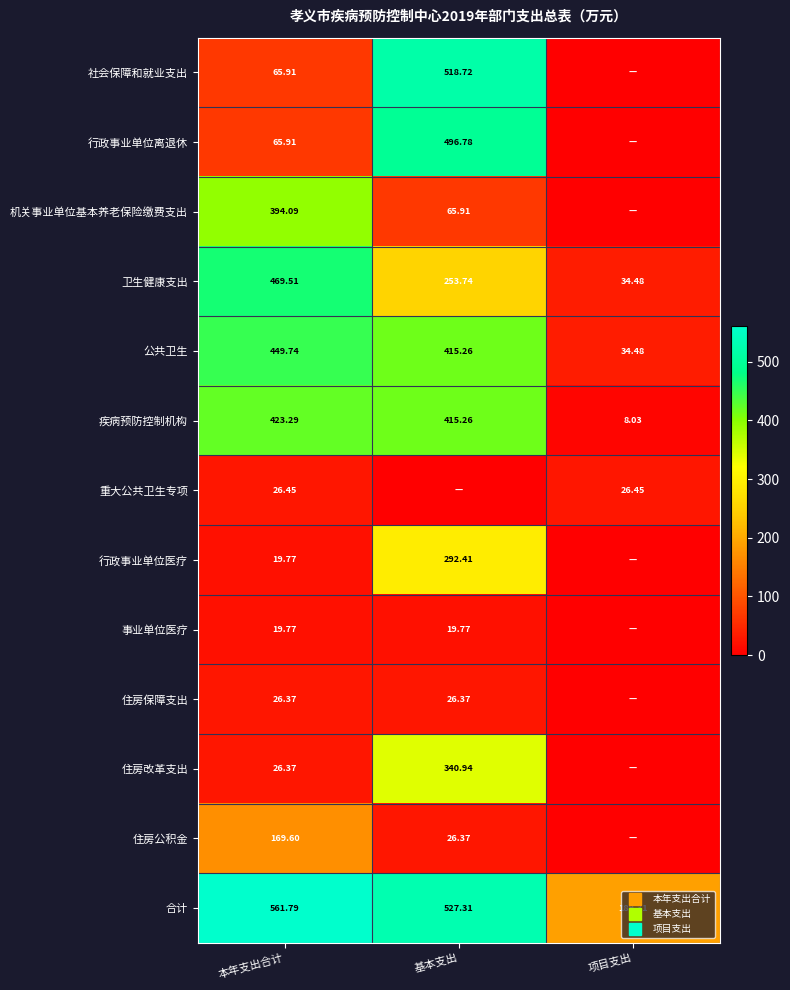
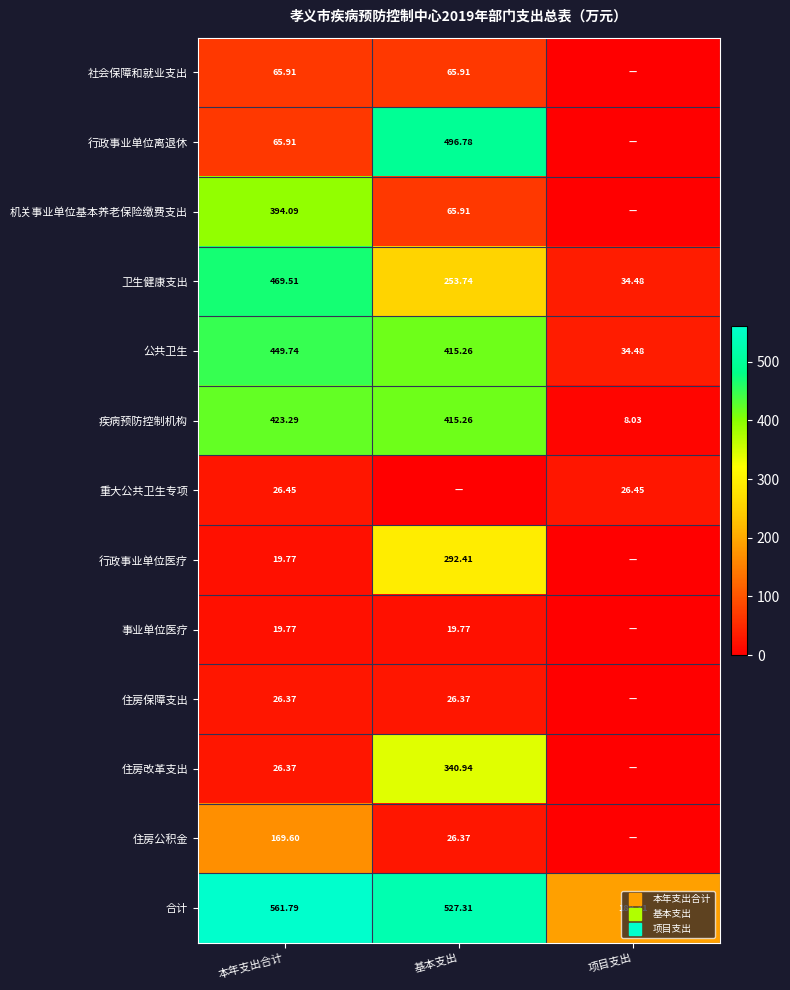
  {
    "社会保障和就业支出": {
      "本年支出合计": 65.91,
-     "基本支出": 518.72
+     "基本支出": 65.91
    },
    "行政事业单位离退休": {
      "本年支出合计": 65.91,
      "基本支出": 496.78
    },
    "机关事业单位基本养老保险缴费支出": {
      "本年支出合计": 394.09,
      "基本支出": 65.91
    },
    "卫生健康支出": {
      "本年支出合计": 469.51,
      "基本支出": 253.74,
      "项目支出": 34.48
    },
    "公共卫生": {
      "本年支出合计": 449.74,
      "基本支出": 415.26,
      "项目支出": 34.48
    },
    "疾病预防控制机构": {
      "本年支出合计": 423.29,
      "基本支出": 415.26,
      "项目支出": 8.03
    },
    "重大公共卫生专项": {
      "本年支出合计": 26.45,
      "项目支出": 26.45
    },
    "行政事业单位医疗": {
      "本年支出合计": 19.77,
      "基本支出": 292.41
    },
    "事业单位医疗": {
      "本年支出合计": 19.77,
      "基本支出": 19.77
    },
    "住房保障支出": {
      "本年支出合计": 26.37,
      "基本支出": 26.37
    },
    "住房改革支出": {
      "本年支出合计": 26.37,
      "基本支出": 340.94
    },
    "住房公积金": {
      "本年支出合计": 169.60,
      "基本支出": 26.37
    },
    "合计": {
      "本年支出合计": 561.79,
      "基本支出": 527.31
    }
  }
